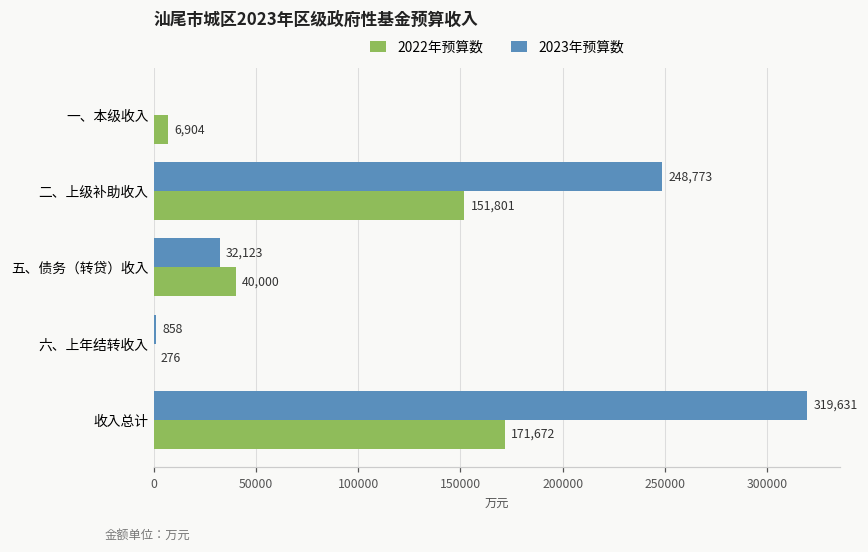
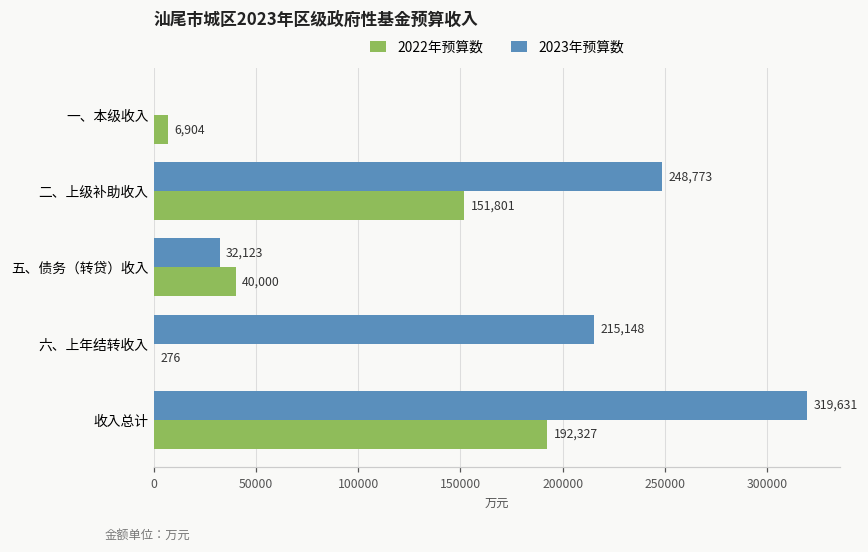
  {
    "2022年预算数": {
      "一、本级收入": "6,904",
      "二、上级补助收入": "151,801",
      "五、债务（转贷）收入": "40,000",
      "六、上年结转收入": "276",
-     "收入总计": "171,672"
+     "收入总计": "192,327"
    },
    "2023年预算数": {
      "二、上级补助收入": "248,773",
      "五、债务（转贷）收入": "32,123",
-     "六、上年结转收入": "858",
+     "六、上年结转收入": "215,148",
      "收入总计": "319,631"
    }
  }
